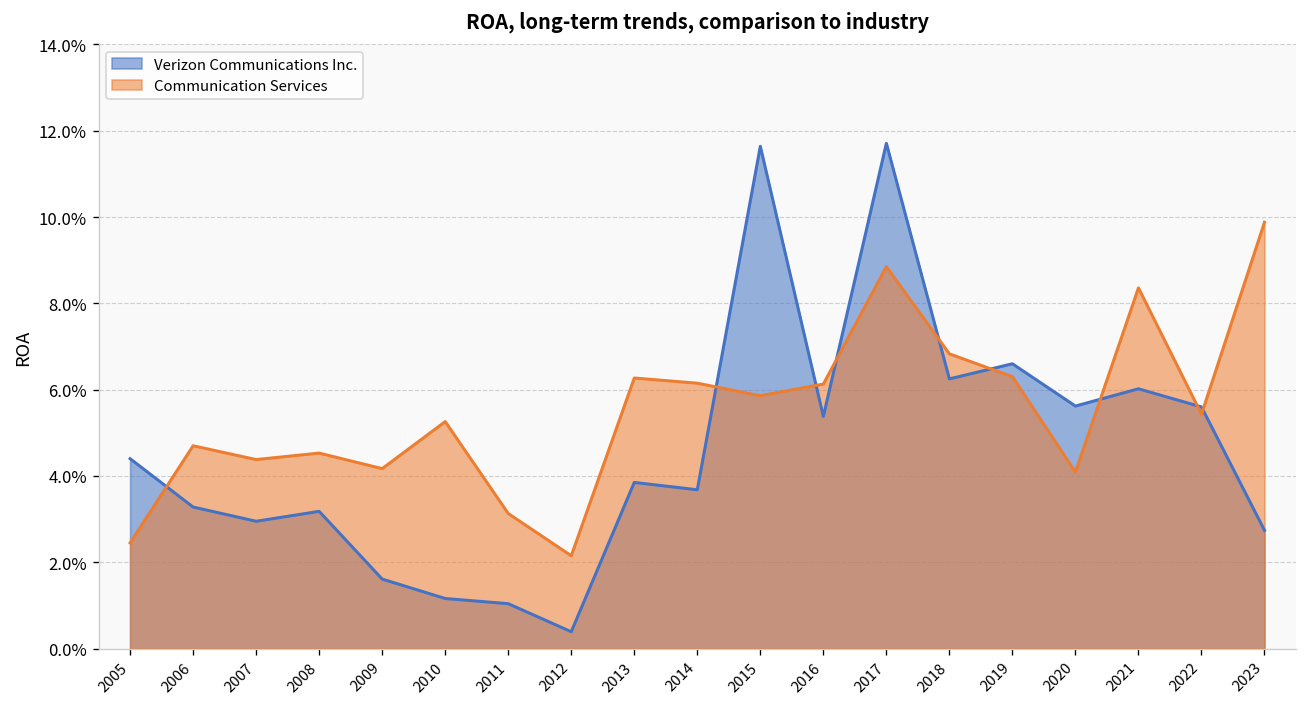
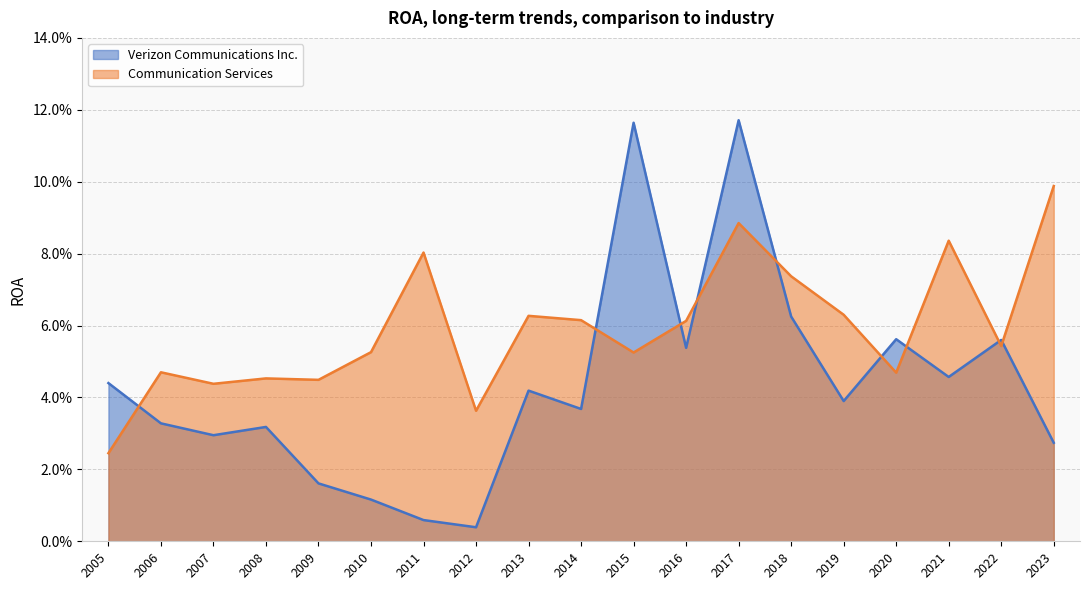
  {
    "Verizon Communications Inc.": {
      "2005": "4.4%",
      "2006": "3.3%",
      "2007": "2.9%",
      "2008": "3.2%",
      "2009": "1.6%",
      "2010": "1.2%",
-     "2011": "1.0%",
+     "2011": "0.6%",
      "2012": "0.4%",
-     "2013": "3.9%",
+     "2013": "4.2%",
      "2014": "3.7%",
      "2015": "11.6%",
      "2016": "5.4%",
      "2017": "11.7%",
      "2018": "6.3%",
-     "2019": "6.6%",
+     "2019": "3.9%",
      "2020": "5.6%",
-     "2021": "6.0%",
+     "2021": "4.6%",
      "2022": "5.6%",
      "2023": "2.7%"
    },
    "Communication Services": {
      "2005": "2.5%",
      "2006": "4.7%",
      "2007": "4.4%",
      "2008": "4.5%",
-     "2009": "4.2%",
+     "2009": "4.5%",
      "2010": "5.3%",
-     "2011": "3.1%",
-     "2012": "2.2%",
+     "2011": "8.0%",
+     "2012": "3.6%",
      "2013": "6.3%",
      "2014": "6.2%",
-     "2015": "5.9%",
+     "2015": "5.3%",
      "2016": "6.1%",
      "2017": "8.9%",
-     "2018": "6.8%",
+     "2018": "7.4%",
      "2019": "6.3%",
-     "2020": "4.1%",
+     "2020": "4.7%",
      "2021": "8.4%",
      "2022": "5.4%",
      "2023": "9.9%"
    }
  }
